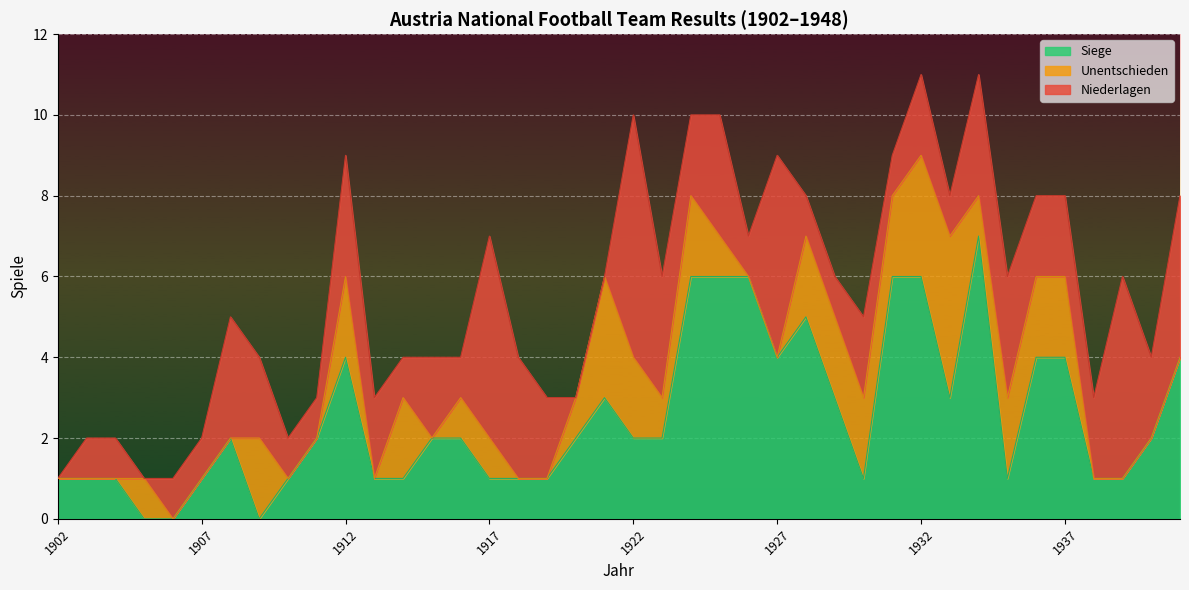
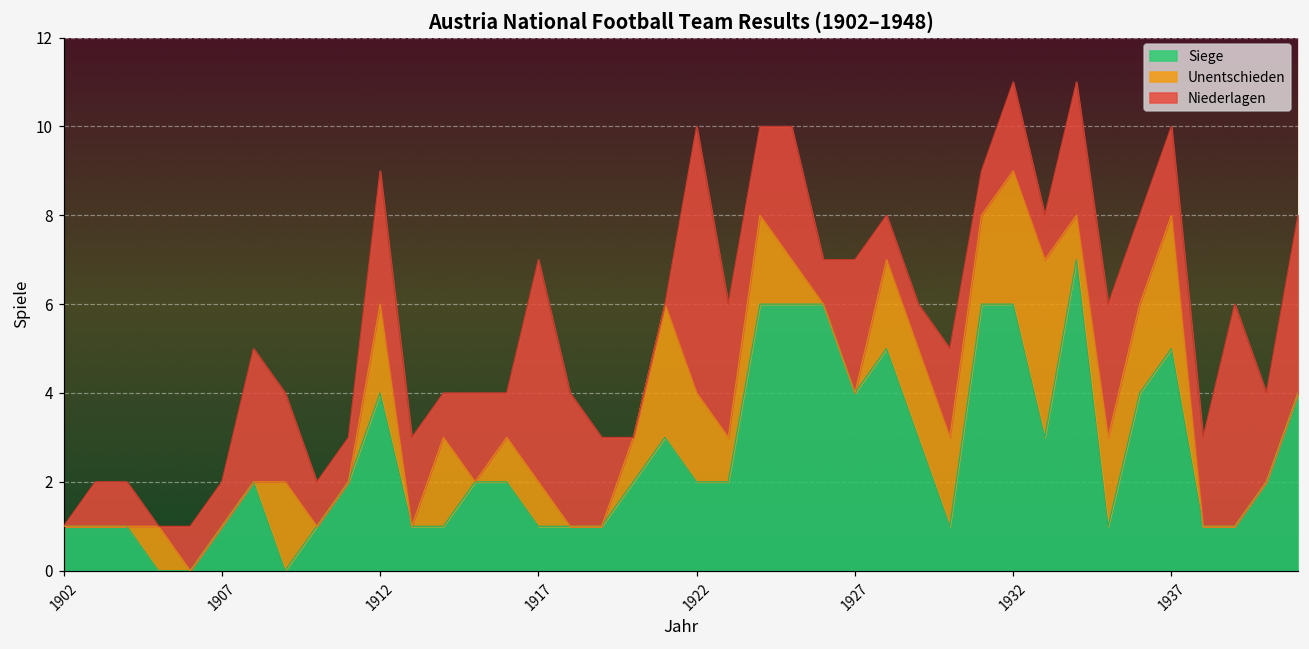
  {
    "Siege": {
      "1912": 4,
      "1917": 1,
      "1922": 2,
      "1932": 6,
-     "1937": 4
+     "1937": 5
    },
    "Unentschieden": {
      "1912": 2,
      "1917": 1,
      "1922": 2,
      "1932": 3,
-     "1937": 2
+     "1937": 3
    },
    "Niederlagen": {
      "1907": 1,
      "1912": 3,
      "1917": 5,
      "1922": 6,
-     "1927": 5,
+     "1927": 3,
      "1932": 2,
      "1937": 2
    }
  }
